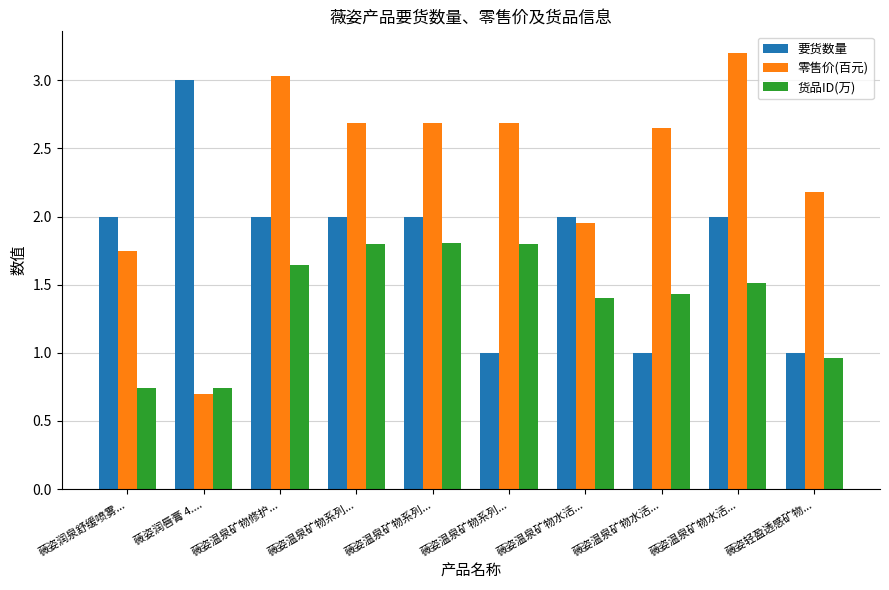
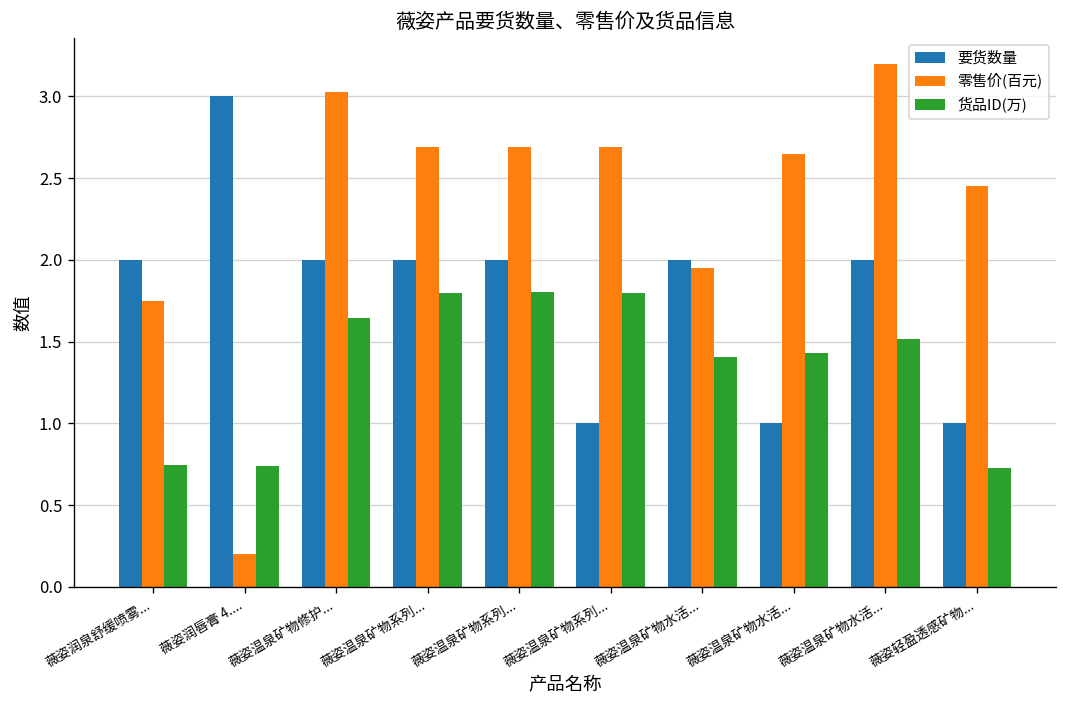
  {
    "要货数量": {
      "薇姿润泉舒缓喷雾...": 2.00,
      "薇姿润唇膏 4....": 3.00,
      "薇姿温泉矿物修护...": 2.00,
      "薇姿轻盈透感矿物...": 1.00
    },
    "零售价(百元)": {
      "薇姿润泉舒缓喷雾...": 1.75,
-     "薇姿润唇膏 4....": 0.7,
+     "薇姿润唇膏 4....": 0.2,
      "薇姿温泉矿物修护...": 3.03,
-     "薇姿轻盈透感矿物...": 2.18
+     "薇姿轻盈透感矿物...": 2.45
    },
    "货品ID(万)": {
      "薇姿润泉舒缓喷雾...": 0.75,
      "薇姿润唇膏 4....": 0.74,
      "薇姿温泉矿物修护...": 1.65,
-     "薇姿轻盈透感矿物...": 0.96
+     "薇姿轻盈透感矿物...": 0.73
    }
  }
